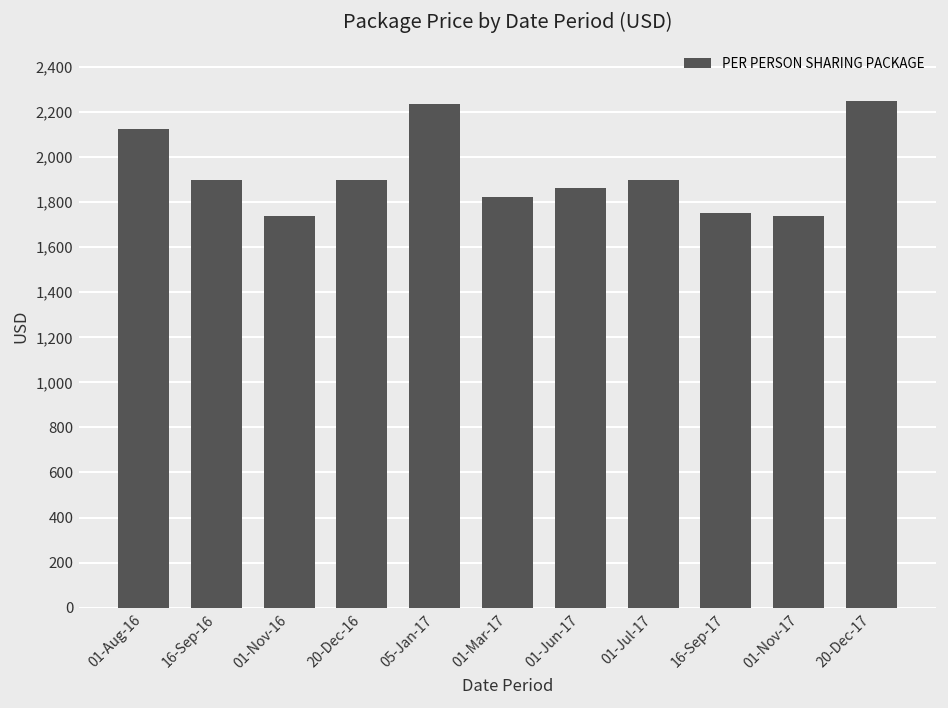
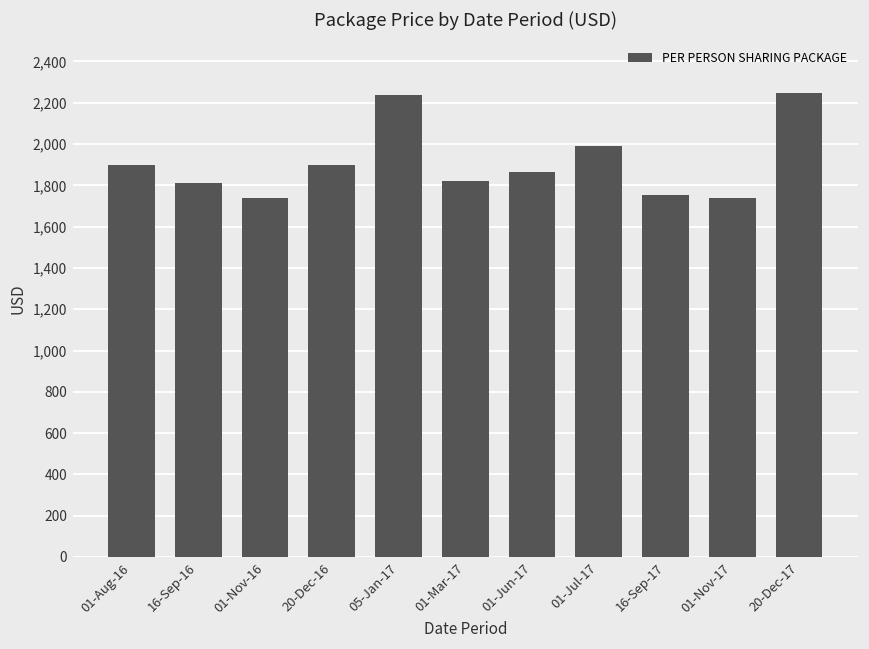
  {
-   "01-Aug-16": "2,120",
-   "16-Sep-16": "1,900",
+   "01-Aug-16": "1,900",
+   "16-Sep-16": "1,810",
    "01-Nov-16": "1,740",
    "20-Dec-16": "1,900",
    "05-Jan-17": "2,240",
    "01-Mar-17": "1,820",
    "01-Jun-17": "1,860",
-   "01-Jul-17": "1,900",
+   "01-Jul-17": "1,990",
    "16-Sep-17": "1,750",
    "01-Nov-17": "1,740",
    "20-Dec-17": "2,250"
  }
